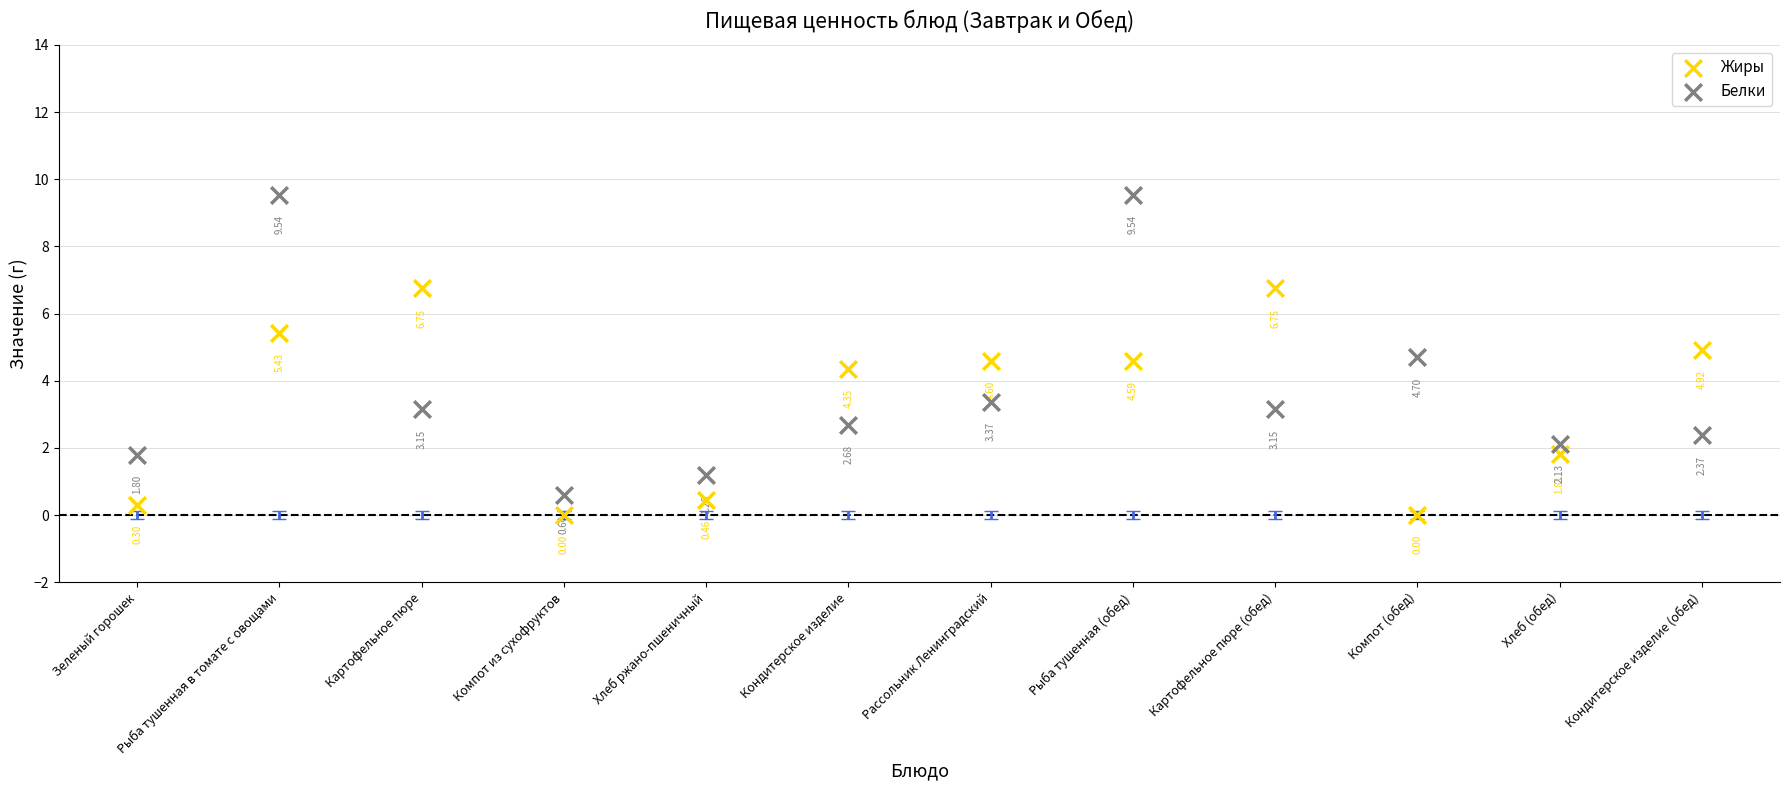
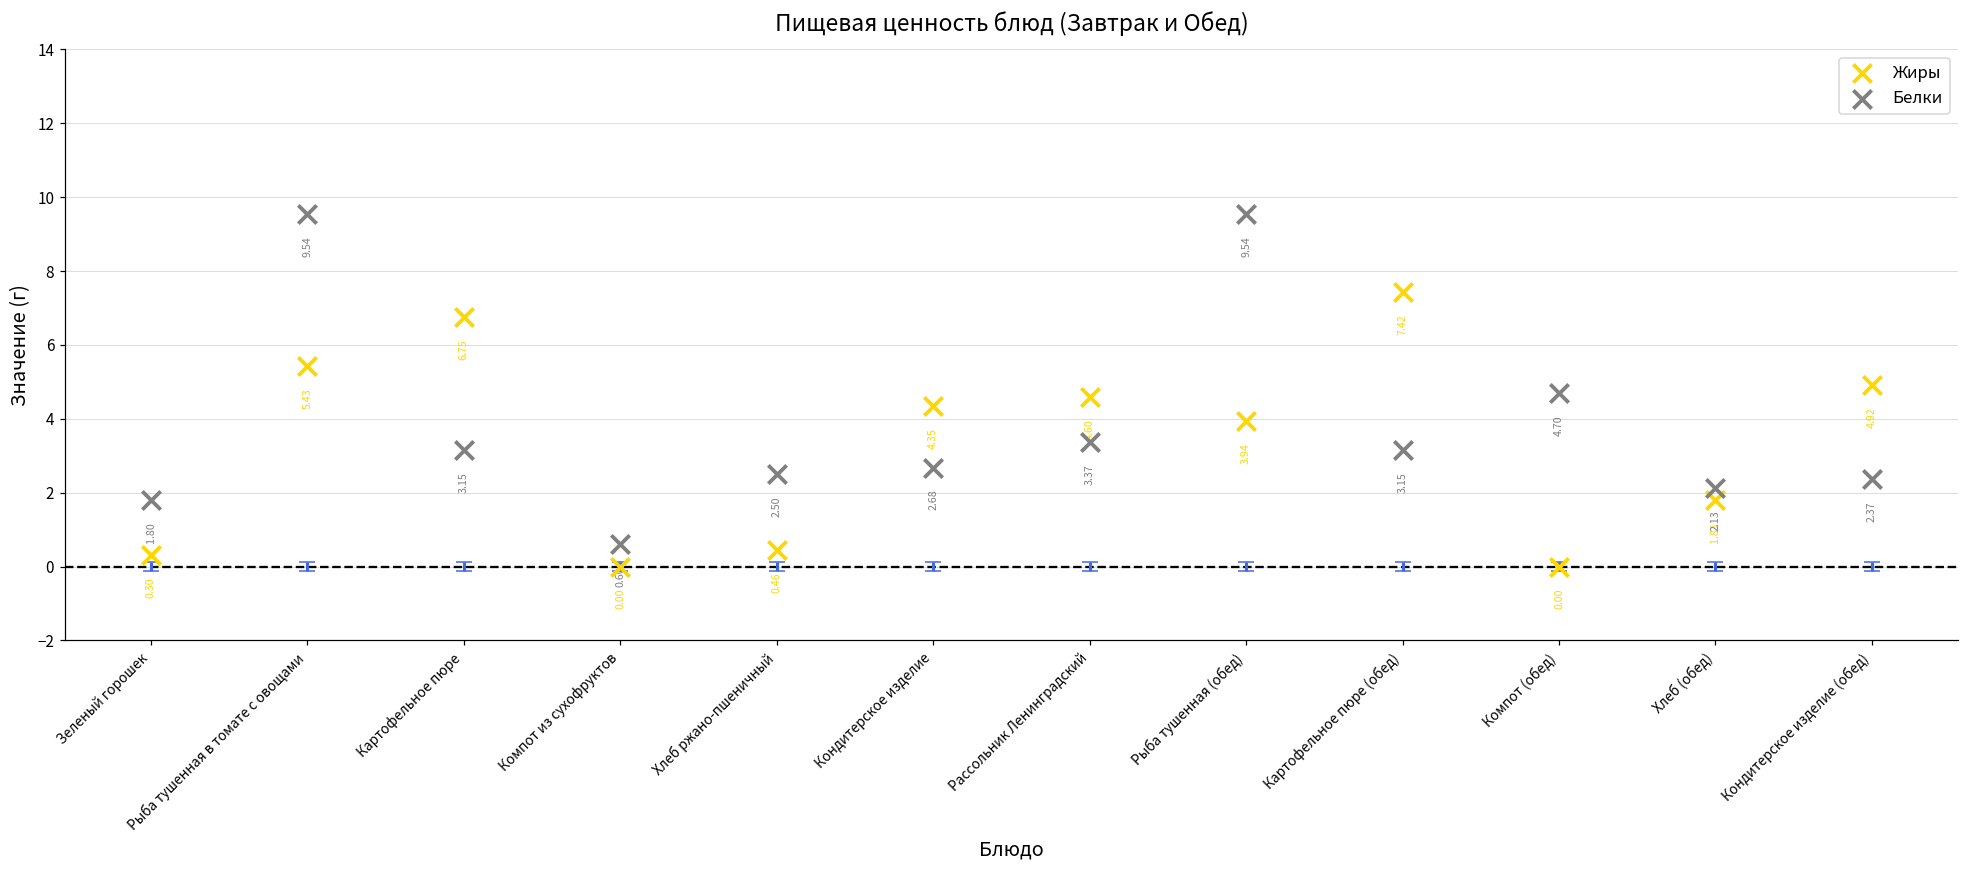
  {
    "Жиры": {
-     "Рыба тушенная (обед)": 4.59,
-     "Картофельное пюре (обед)": 6.75
+     "Рыба тушенная (обед)": 3.94,
+     "Картофельное пюре (обед)": 7.42
    },
    "Белки": {
-     "Хлеб ржано-пшеничный": 1.20
+     "Хлеб ржано-пшеничный": 2.50
    }
  }
